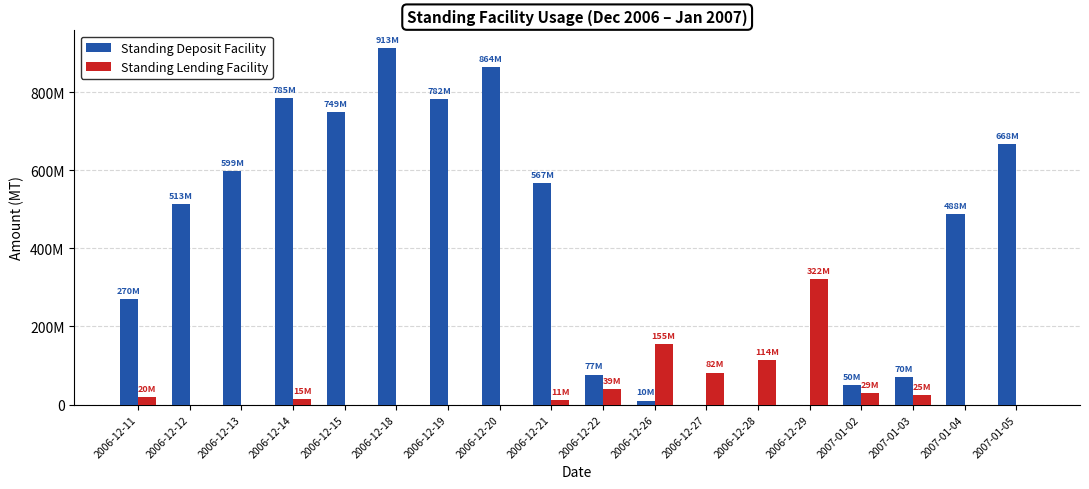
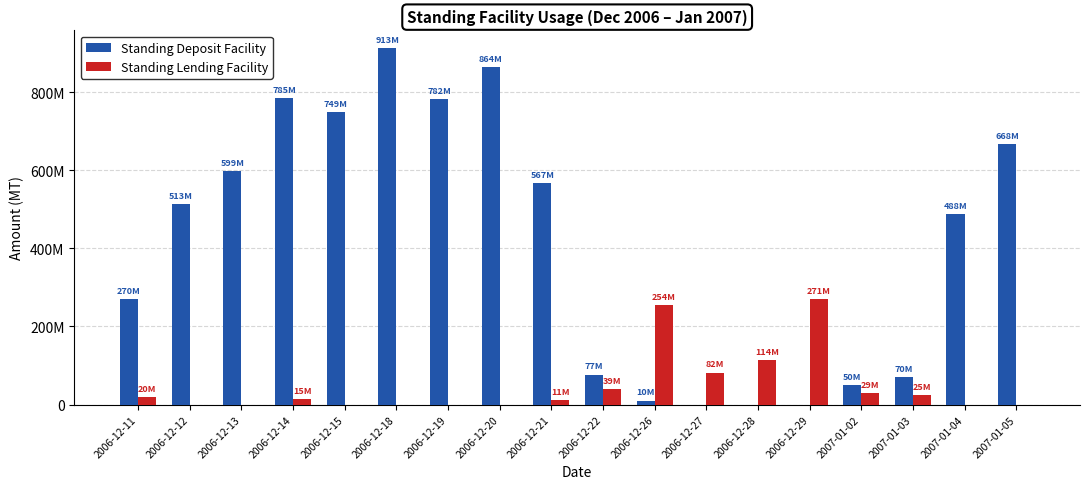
  {
    "Standing Deposit Facility": {
      "2006-12-11": "270M",
      "2006-12-12": "513M",
      "2006-12-13": "599M",
      "2006-12-14": "785M",
      "2006-12-15": "749M",
      "2006-12-18": "913M",
      "2006-12-19": "782M",
      "2006-12-20": "864M",
      "2006-12-21": "567M",
      "2006-12-22": "77M",
      "2006-12-26": "10M",
      "2007-01-02": "50M",
      "2007-01-03": "70M",
      "2007-01-04": "488M",
      "2007-01-05": "668M"
    },
    "Standing Lending Facility": {
      "2006-12-11": "20M",
      "2006-12-14": "15M",
      "2006-12-21": "11M",
      "2006-12-22": "39M",
-     "2006-12-26": "155M",
+     "2006-12-26": "254M",
      "2006-12-27": "82M",
      "2006-12-28": "114M",
-     "2006-12-29": "322M",
+     "2006-12-29": "271M",
      "2007-01-02": "29M",
      "2007-01-03": "25M"
    }
  }
